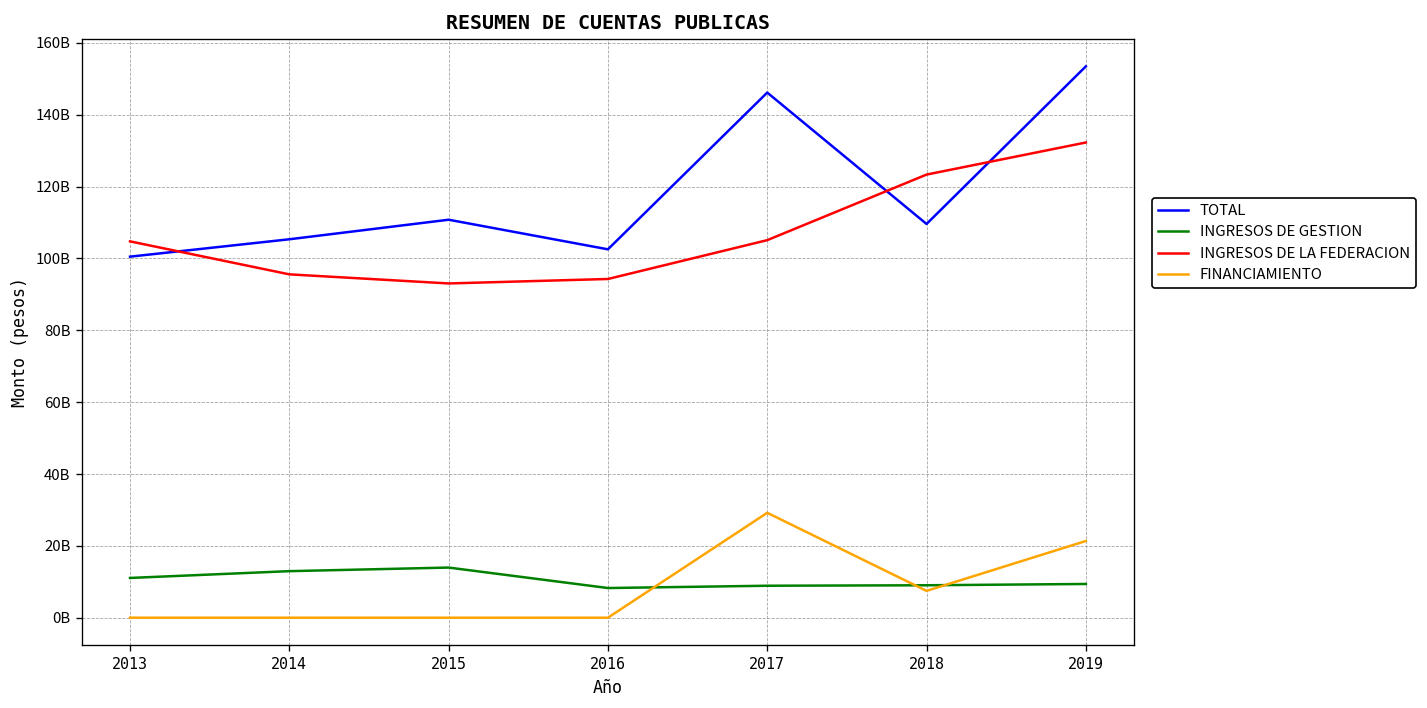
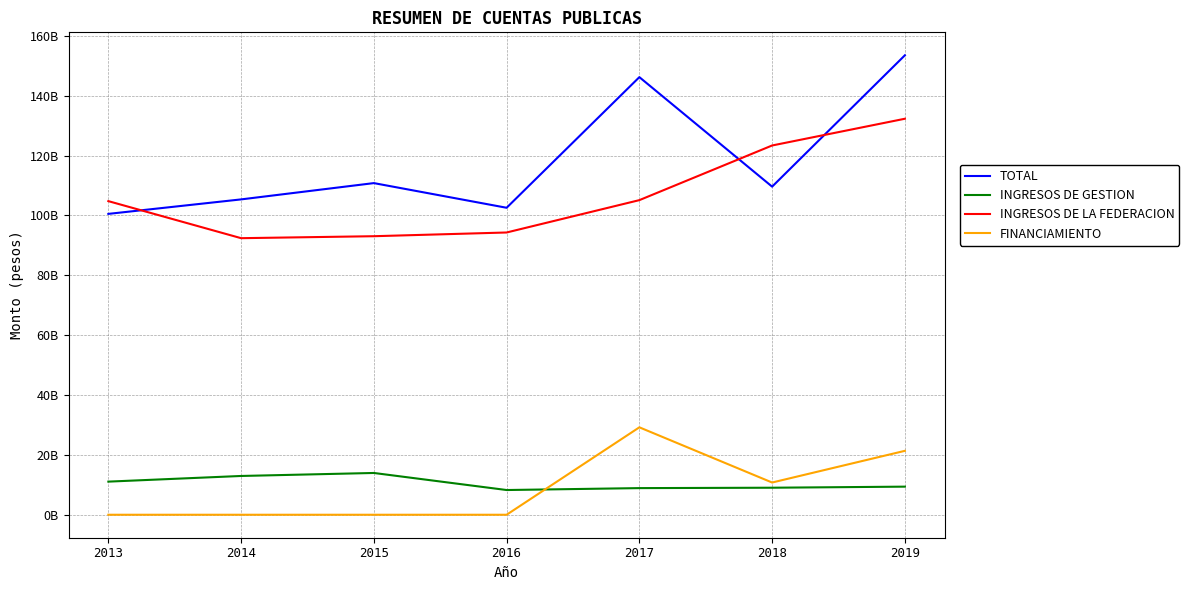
  {
    "TOTAL": {
      "2013": 101000000000,
      "2014": 105000000000,
      "2015": 111000000000,
      "2016": 103000000000,
      "2017": 146000000000,
      "2018": 110000000000,
      "2019": 153000000000
    },
    "INGRESOS DE GESTION": {
      "2013": 11000000000,
      "2014": 13000000000,
      "2015": 14000000000,
      "2016": 8000000000,
      "2017": 9000000000,
      "2018": 9000000000,
      "2019": 9000000000
    },
    "INGRESOS DE LA FEDERACION": {
      "2013": 105000000000,
-     "2014": 96000000000,
+     "2014": 92000000000,
      "2015": 93000000000,
      "2016": 94000000000,
      "2017": 105000000000,
      "2018": 123000000000,
      "2019": 132000000000
    },
    "FINANCIAMIENTO": {
      "2013": 0,
      "2014": 0,
      "2015": 0,
      "2016": 0,
      "2017": 29000000000,
-     "2018": 7000000000,
+     "2018": 11000000000,
      "2019": 21000000000
    }
  }
